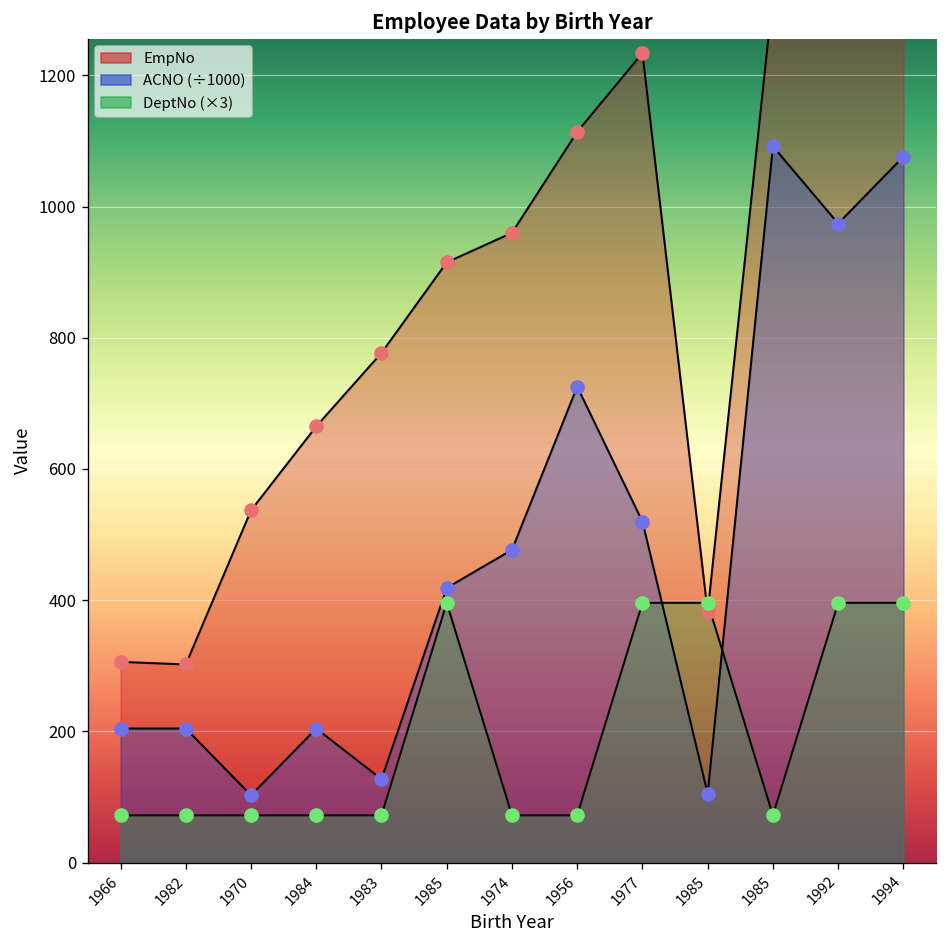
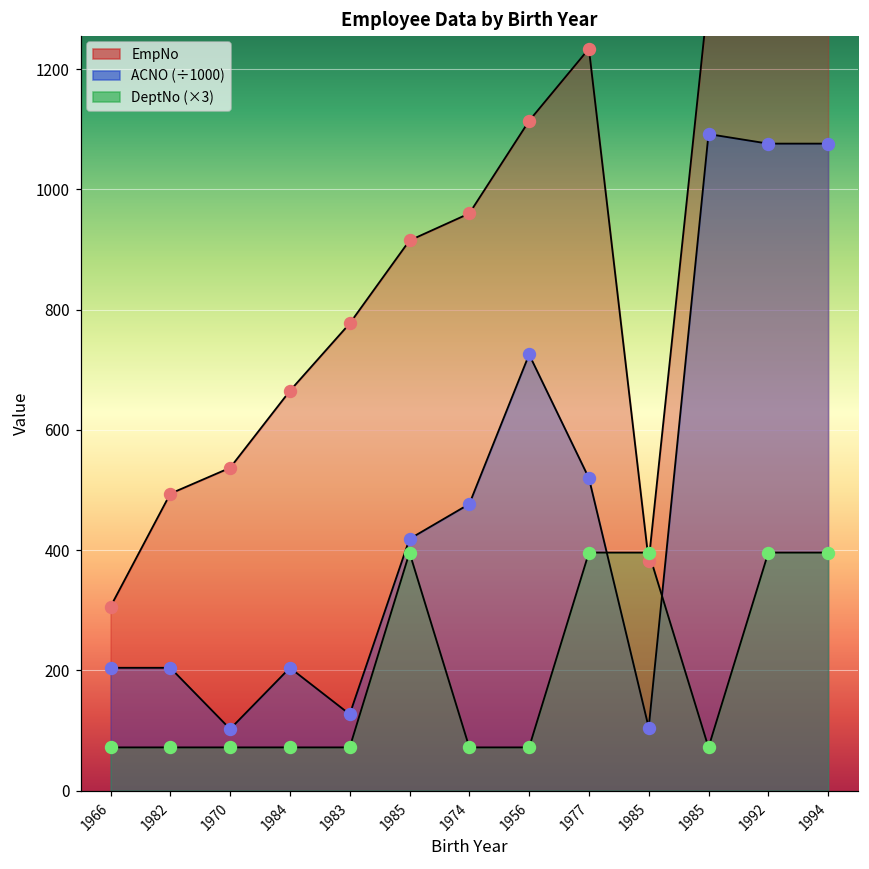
  {
    "EmpNo": {
      "1966": 310,
-     "1982": 300,
+     "1982": 490,
      "1970": 540,
      "1984": 670,
      "1983": 780,
      "1974": 960,
      "1956": 1110,
      "1977": 1230
    },
    "ACNO (÷1000)": {
      "1966": 200,
      "1982": 200,
      "1970": 100,
      "1984": 200,
      "1983": 130,
      "1974": 480,
      "1956": 730,
      "1977": 520,
-     "1992": 970,
+     "1992": 1080,
      "1994": 1080
    },
    "DeptNo (×3)": {
      "1966": 70,
      "1982": 70,
      "1970": 70,
      "1984": 70,
      "1983": 70,
      "1974": 70,
      "1956": 70,
      "1977": 400,
      "1992": 400,
      "1994": 400
    }
  }
